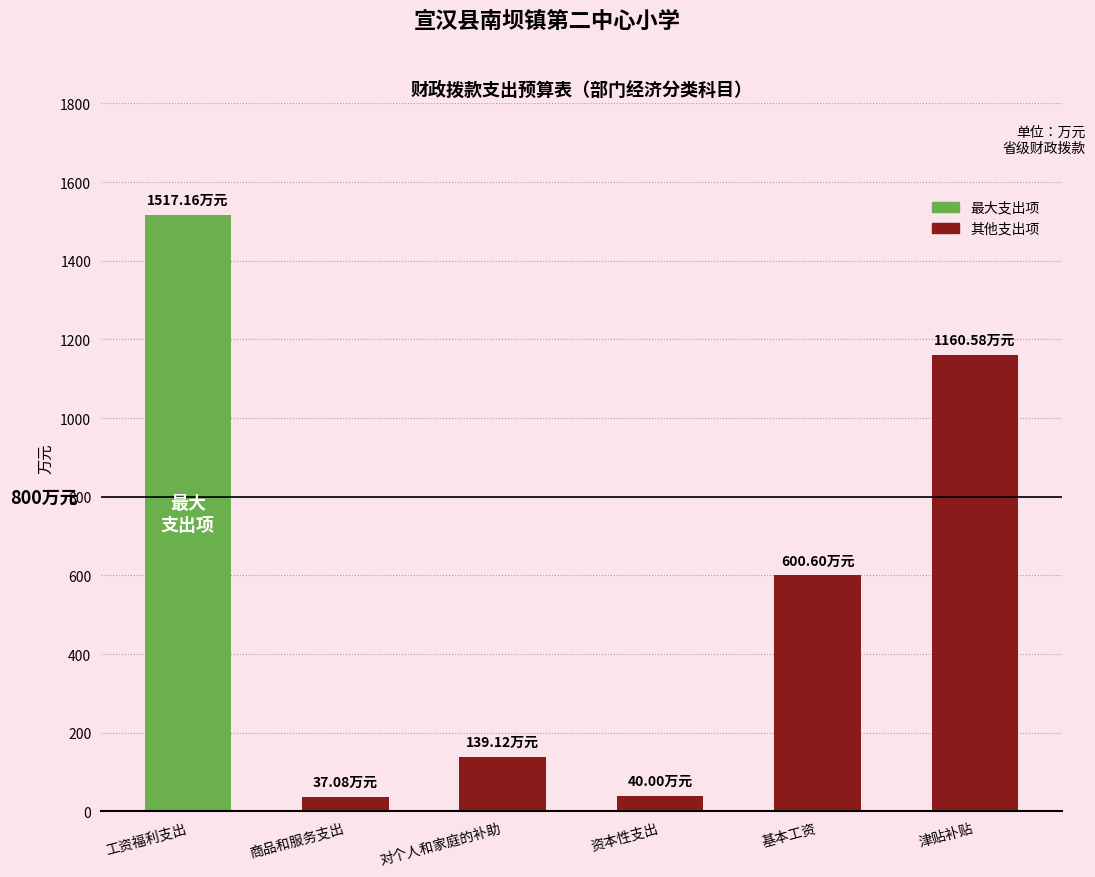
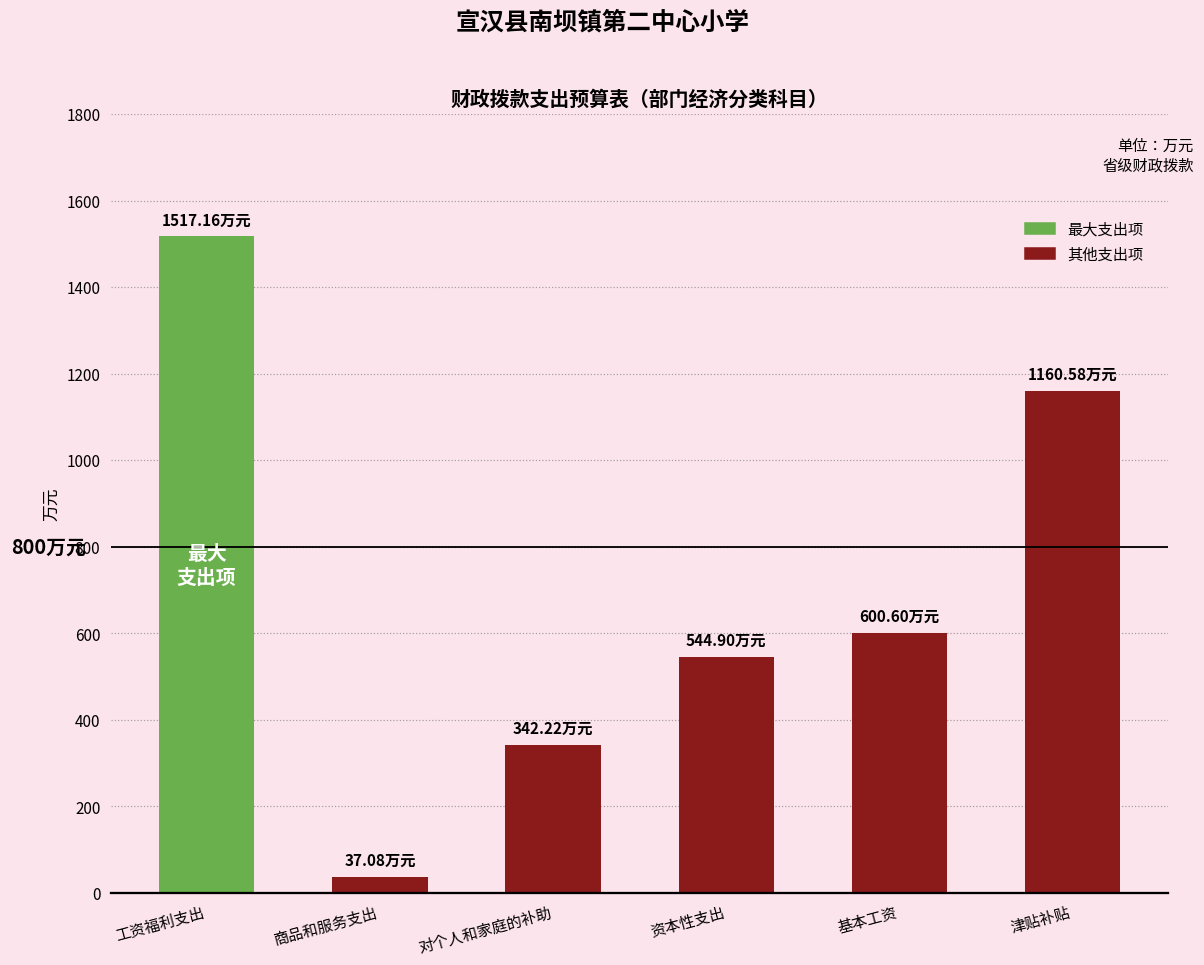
  {
    "工资福利支出": 1517.16,
    "商品和服务支出": 37.08,
-   "对个人和家庭的补助": 139.12,
-   "资本性支出": 40.00,
+   "对个人和家庭的补助": 342.22,
+   "资本性支出": 544.90,
    "基本工资": 600.60,
    "津贴补贴": 1160.58
  }
